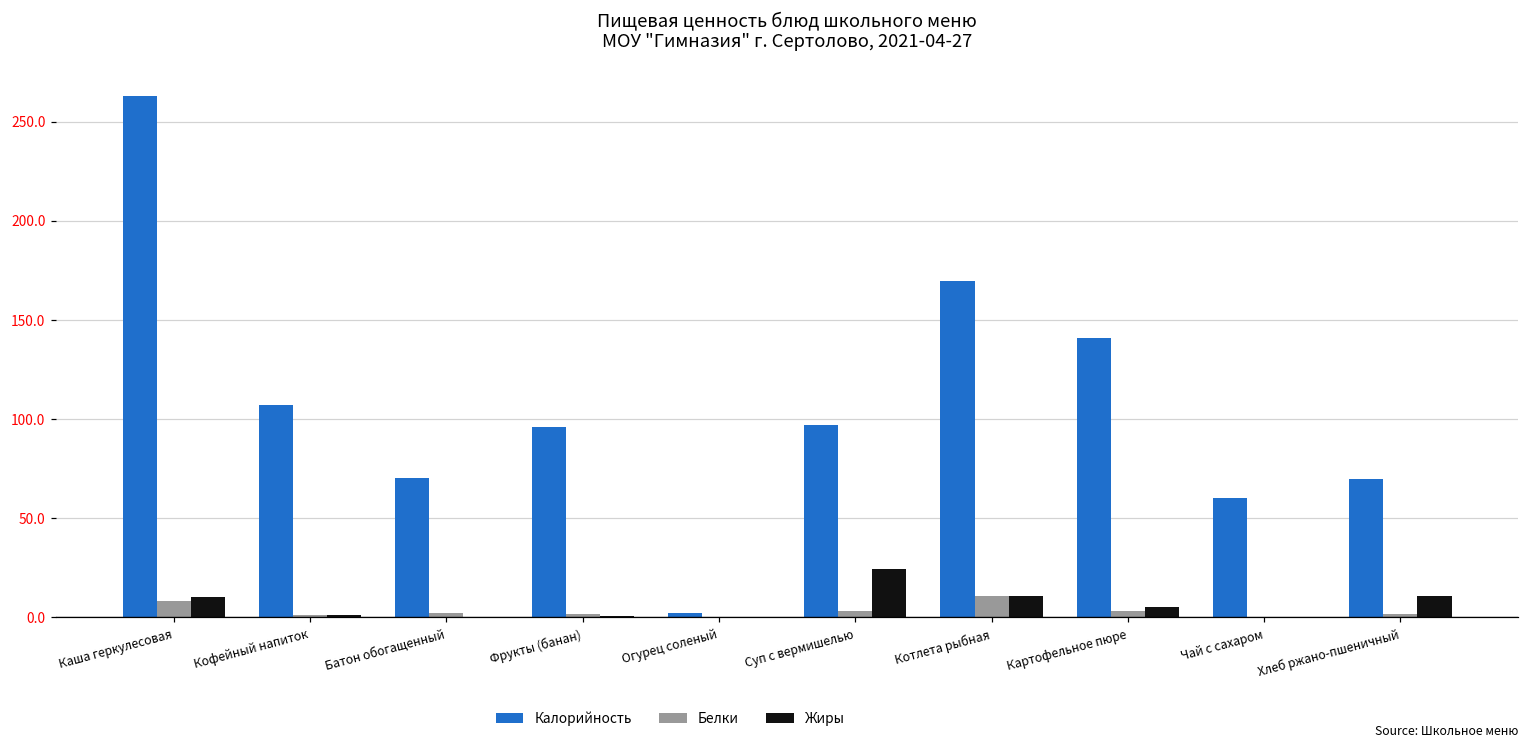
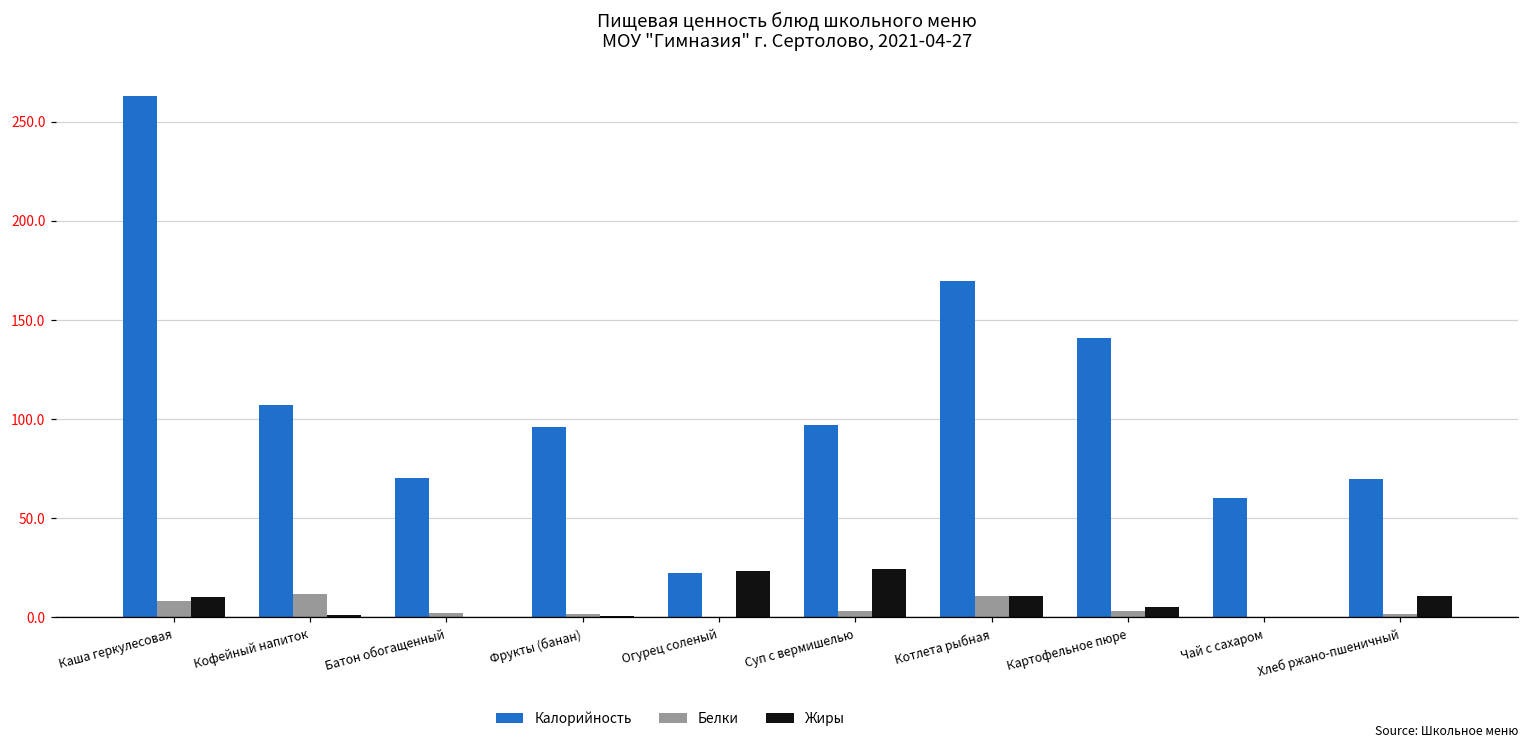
  {
    "Калорийность": {
      "Каша геркулесовая": 263,
      "Кофейный напиток": 107,
      "Батон обогащенный": 71,
      "Фрукты (банан)": 96,
-     "Огурец соленый": 2,
+     "Огурец соленый": 23,
      "Суп с вермишелью": 97,
      "Котлета рыбная": 170,
      "Картофельное пюре": 141,
      "Чай с сахаром": 60,
      "Хлеб ржано-пшеничный": 70
    },
    "Белки": {
      "Каша геркулесовая": 8,
-     "Кофейный напиток": 2,
+     "Кофейный напиток": 12,
      "Батон обогащенный": 2,
      "Фрукты (банан)": 2,
      "Суп с вермишелью": 3,
      "Котлета рыбная": 11,
      "Картофельное пюре": 3,
      "Хлеб ржано-пшеничный": 2
    },
    "Жиры": {
      "Каша геркулесовая": 10,
-     "Огурец соленый": 0,
+     "Огурец соленый": 23,
      "Суп с вермишелью": 25,
      "Котлета рыбная": 11,
      "Картофельное пюре": 5,
      "Хлеб ржано-пшеничный": 11
    }
  }
